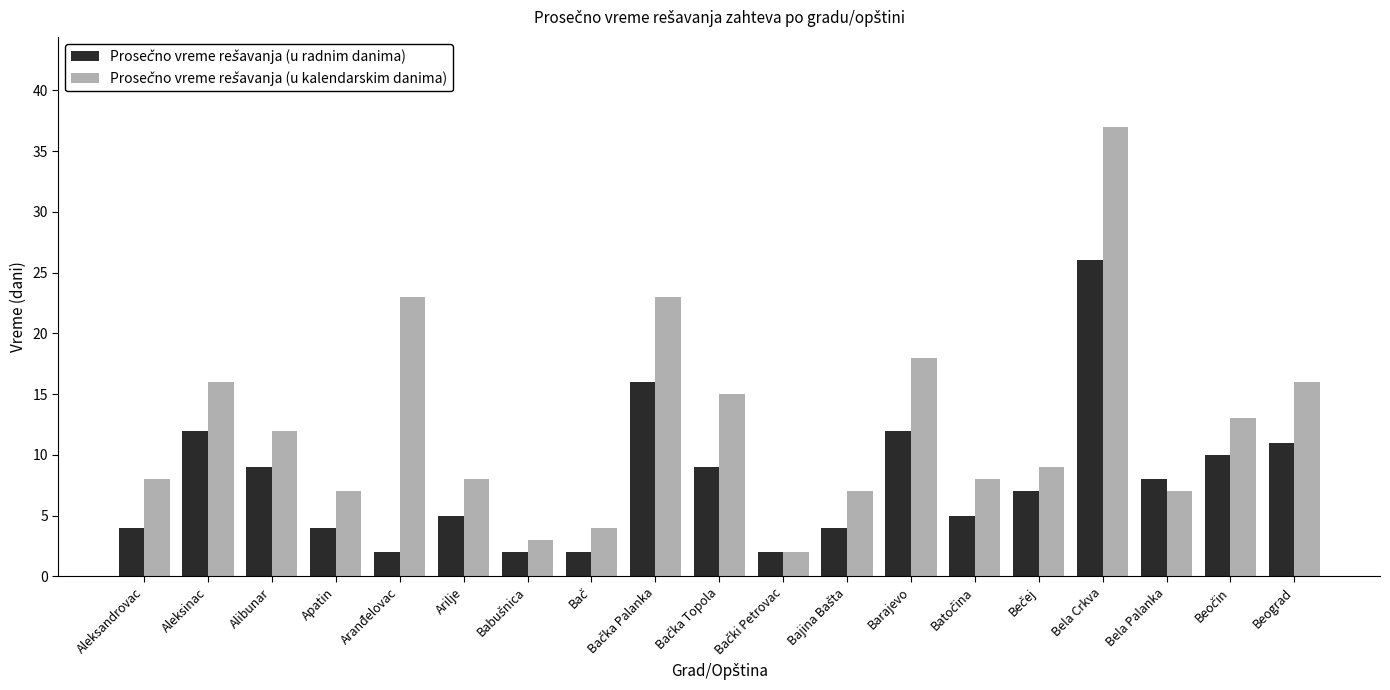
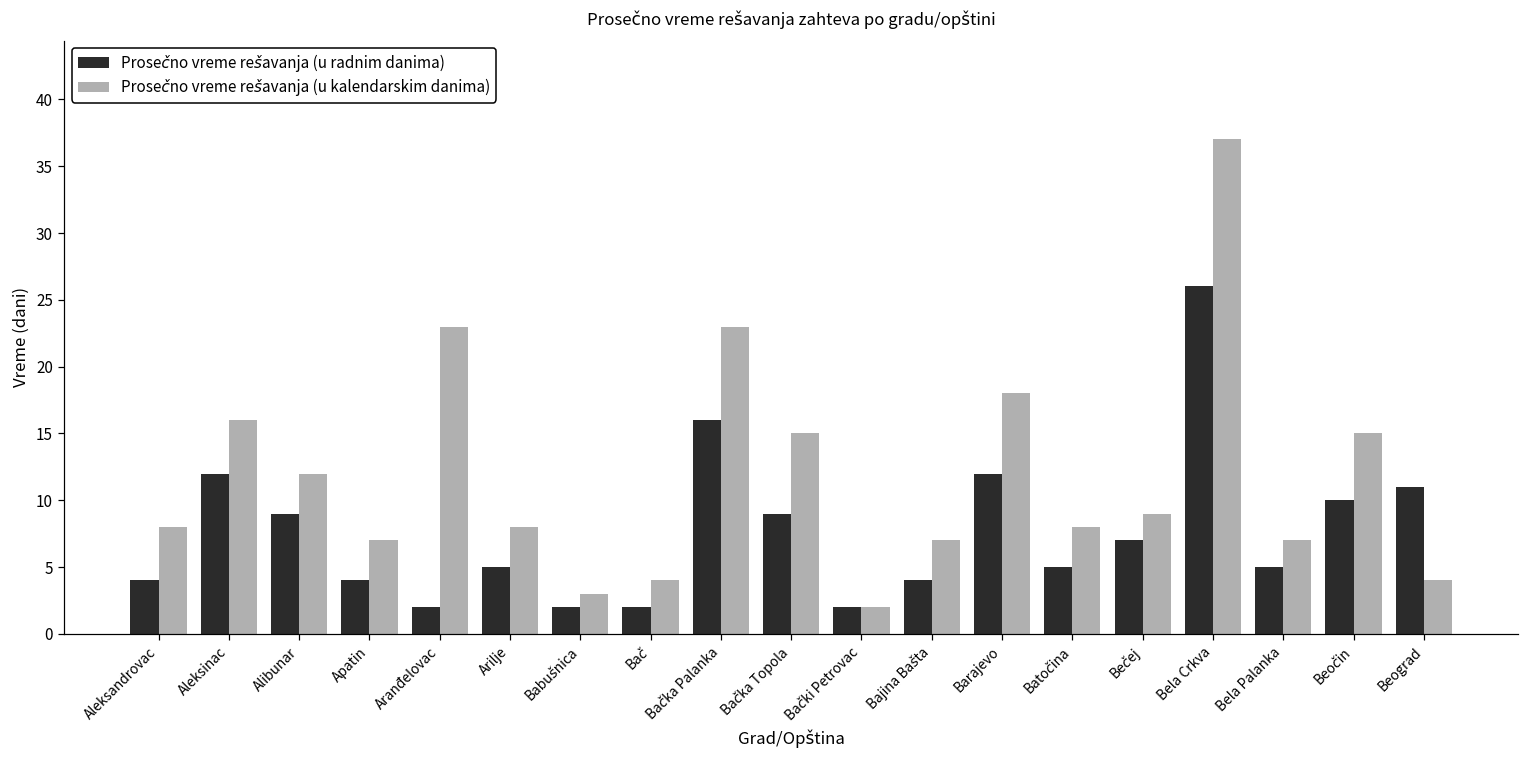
  {
    "Prosečno vreme rešavanja (u radnim danima)": {
      "Aleksandrovac": 4,
      "Aleksinac": 12,
      "Alibunar": 9,
      "Apatin": 4,
      "Aranđelovac": 2,
      "Arilje": 5,
      "Babušnica": 2,
      "Bač": 2,
      "Bačka Palanka": 16,
      "Bačka Topola": 9,
      "Bački Petrovac": 2,
      "Bajina Bašta": 4,
      "Barajevo": 12,
      "Batočina": 5,
      "Bečej": 7,
      "Bela Crkva": 26,
-     "Bela Palanka": 8,
+     "Bela Palanka": 5,
      "Beočin": 10,
      "Beograd": 11
    },
    "Prosečno vreme rešavanja (u kalendarskim danima)": {
      "Aleksandrovac": 8,
      "Aleksinac": 16,
      "Alibunar": 12,
      "Apatin": 7,
      "Aranđelovac": 23,
      "Arilje": 8,
      "Babušnica": 3,
      "Bač": 4,
      "Bačka Palanka": 23,
      "Bačka Topola": 15,
      "Bački Petrovac": 2,
      "Bajina Bašta": 7,
      "Barajevo": 18,
      "Batočina": 8,
      "Bečej": 9,
      "Bela Crkva": 37,
      "Bela Palanka": 7,
-     "Beočin": 13,
-     "Beograd": 16
+     "Beočin": 15,
+     "Beograd": 4
    }
  }
